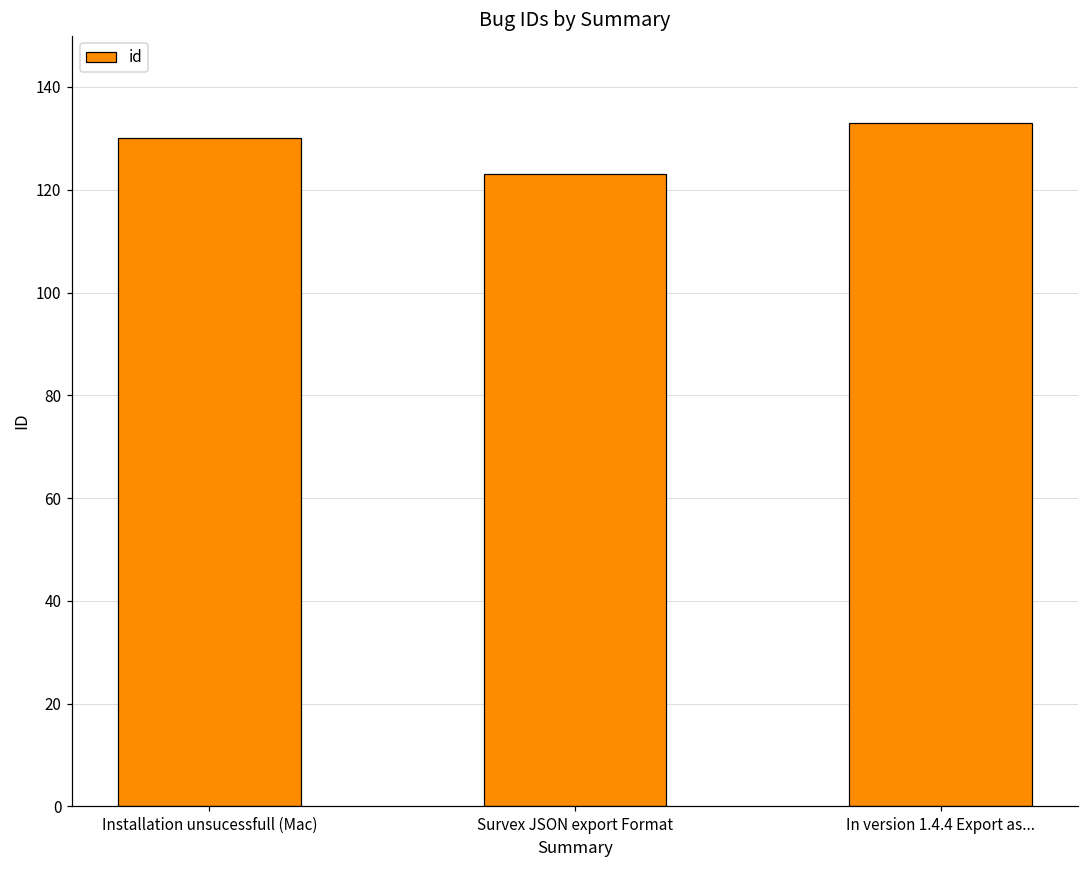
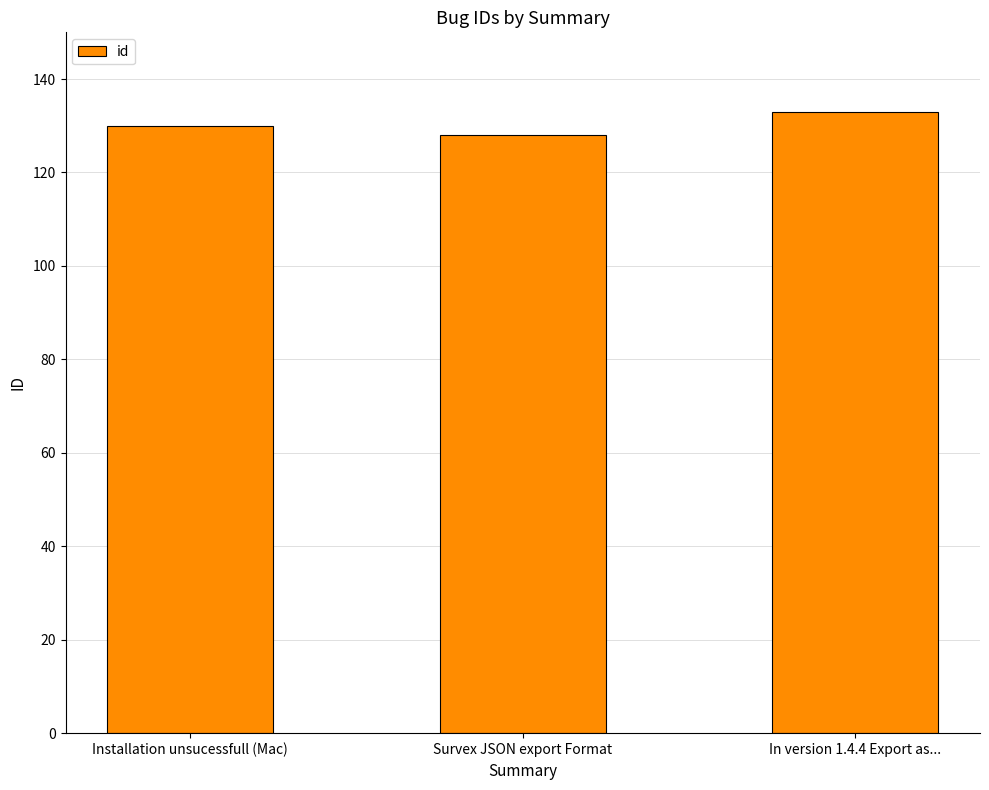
  {
    "Installation unsucessfull (Mac)": 130,
-   "Survex JSON export Format": 123,
+   "Survex JSON export Format": 128,
    "In version 1.4.4 Export as...": 133
  }
